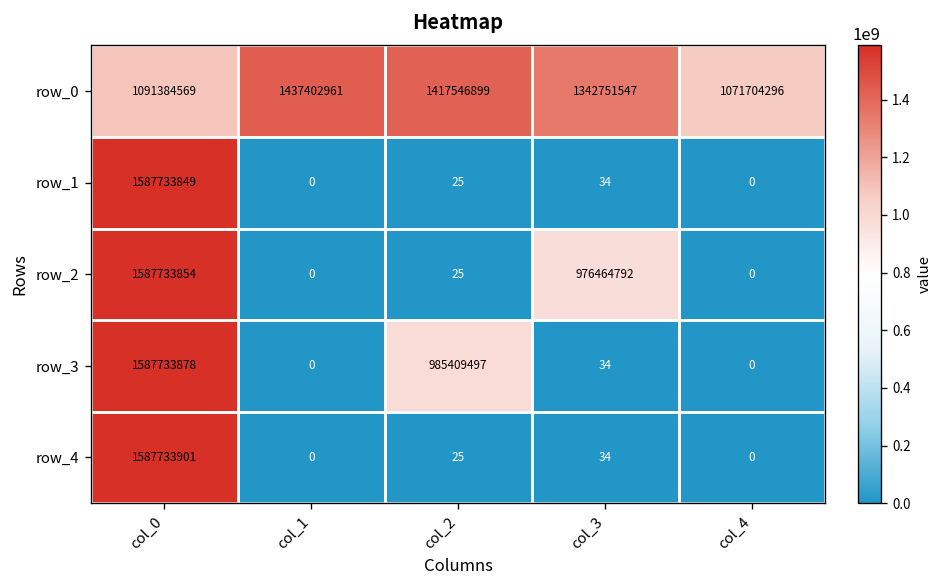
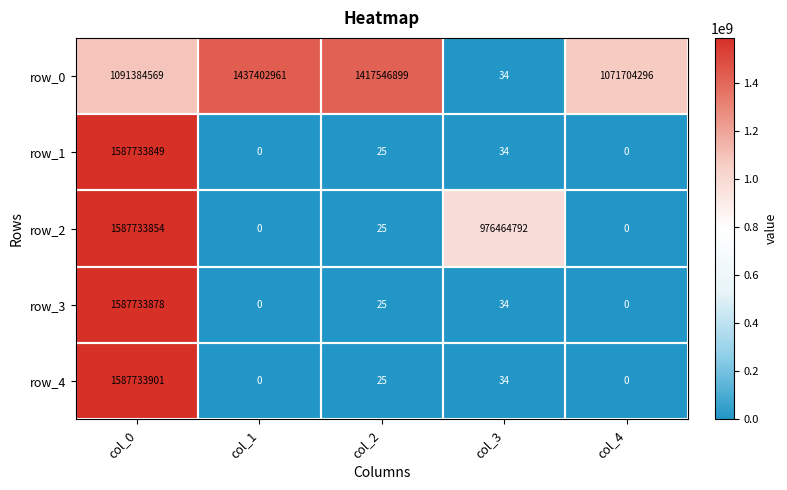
  {
    "row_0": {
      "col_0": 1091384569,
      "col_1": 1437402961,
      "col_2": 1417546899,
-     "col_3": 1342751547,
+     "col_3": 34,
      "col_4": 1071704296
    },
    "row_1": {
      "col_0": 1587733849,
      "col_1": 0,
      "col_2": 25,
      "col_3": 34,
      "col_4": 0
    },
    "row_2": {
      "col_0": 1587733854,
      "col_1": 0,
      "col_2": 25,
      "col_3": 976464792,
      "col_4": 0
    },
    "row_3": {
      "col_0": 1587733878,
      "col_1": 0,
-     "col_2": 985409497,
+     "col_2": 25,
      "col_3": 34,
      "col_4": 0
    },
    "row_4": {
      "col_0": 1587733901,
      "col_1": 0,
      "col_2": 25,
      "col_3": 34,
      "col_4": 0
    }
  }
